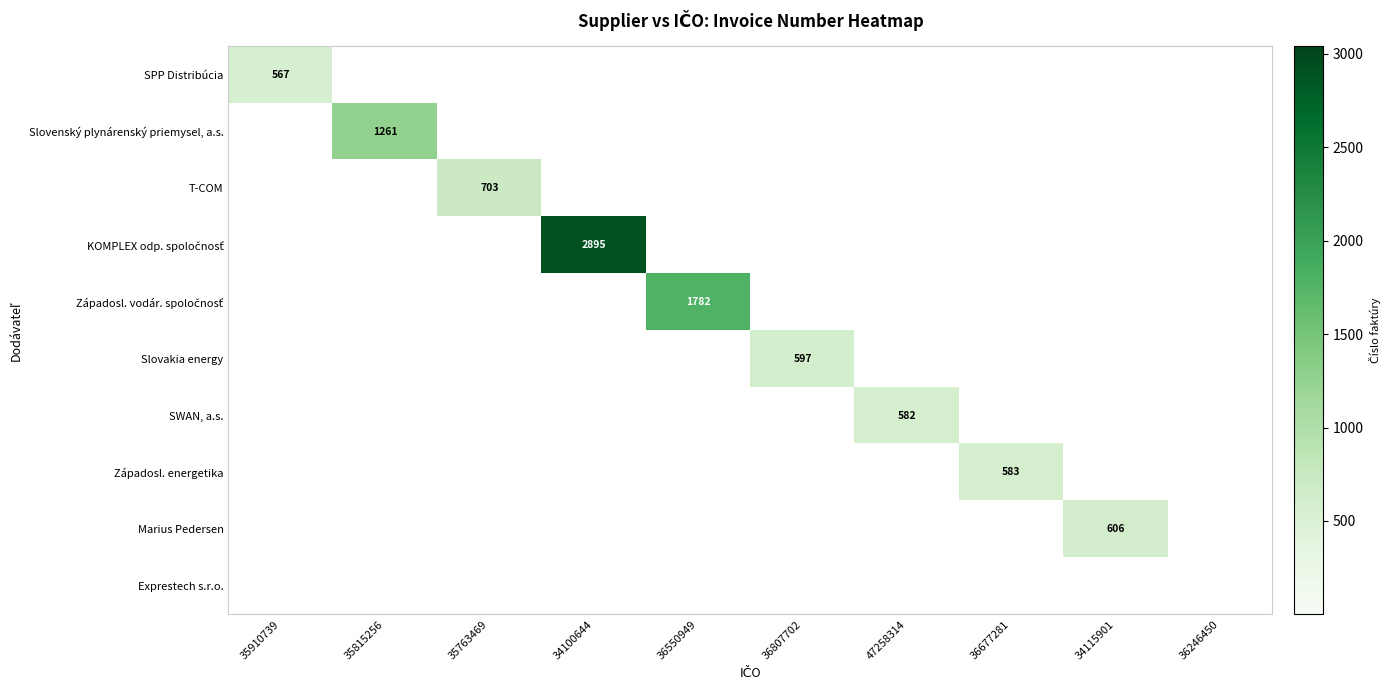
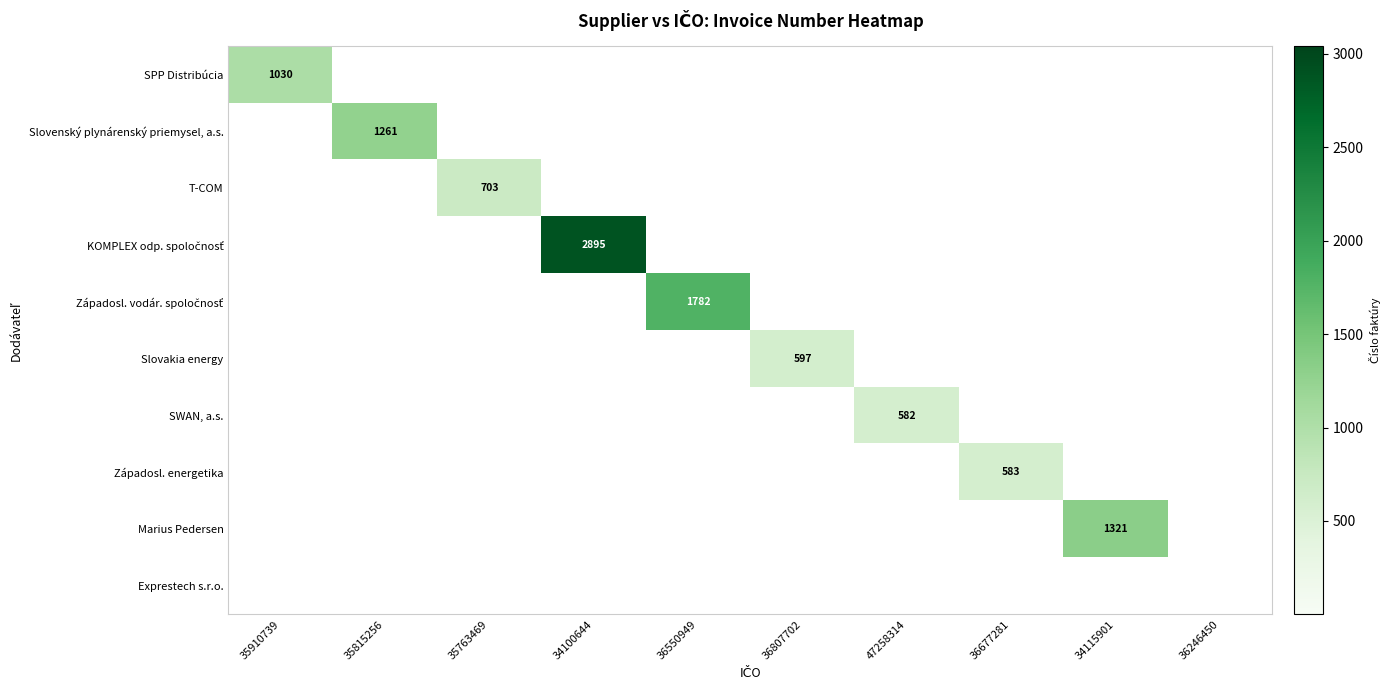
  {
    "SPP Distribúcia": {
-     "35910739": 567
+     "35910739": 1030
    },
    "Slovenský plynárenský priemysel, a.s.": {
      "35815256": 1261
    },
    "T-COM": {
      "35763469": 703
    },
    "KOMPLEX odp. spoločnosť": {
      "34100644": 2895
    },
    "Západosl. vodár. spoločnosť": {
      "36550949": 1782
    },
    "Slovakia energy": {
      "36807702": 597
    },
    "SWAN, a.s.": {
      "47258314": 582
    },
    "Západosl. energetika": {
      "36677281": 583
    },
    "Marius Pedersen": {
-     "34115901": 606
+     "34115901": 1321
    }
  }
